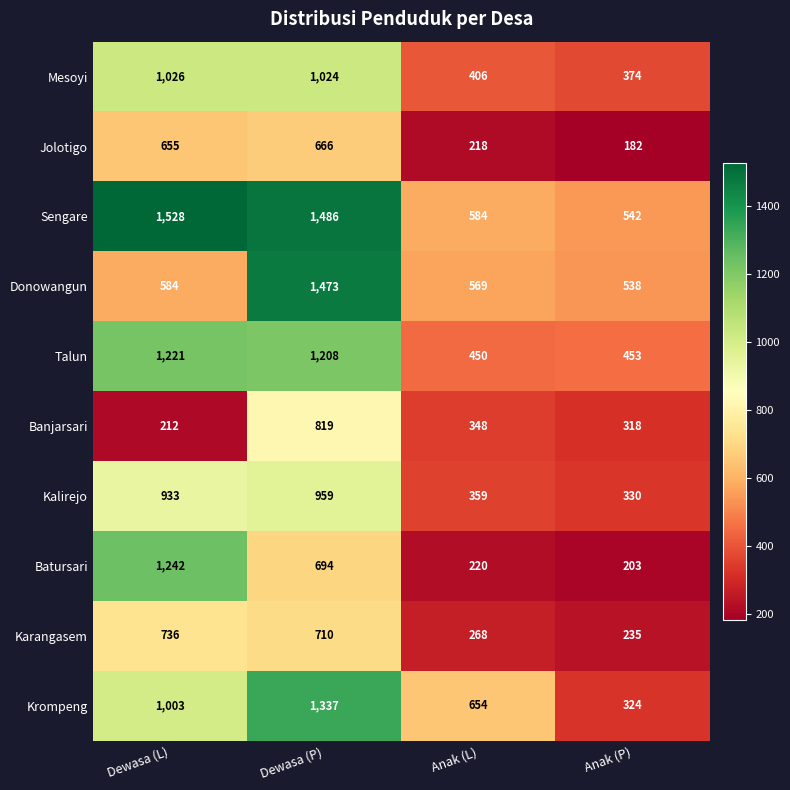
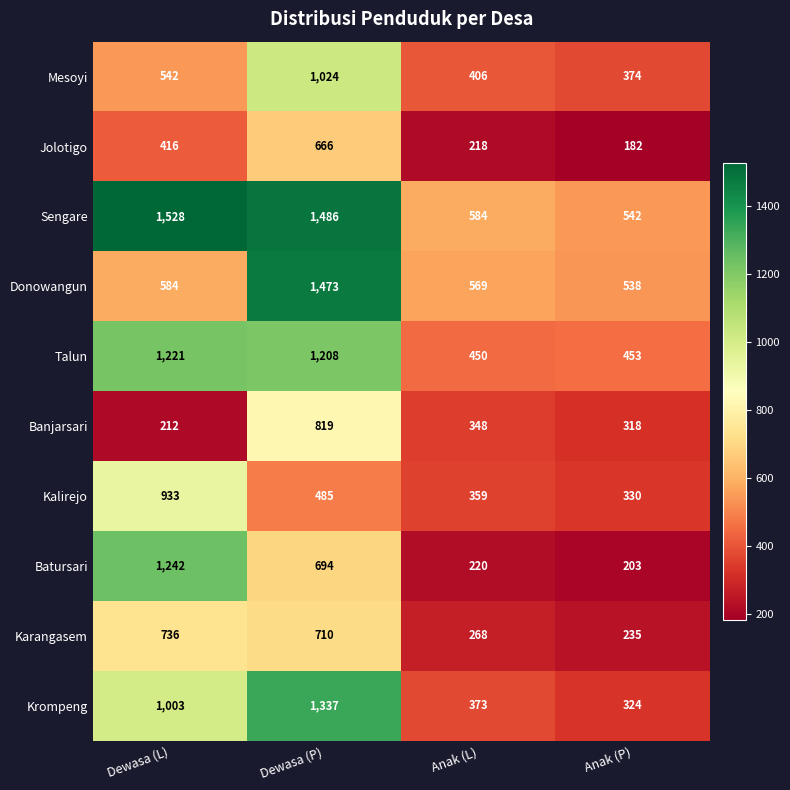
  {
    "Mesoyi": {
-     "Dewasa (L)": "1,026",
+     "Dewasa (L)": "542",
      "Dewasa (P)": "1,024",
      "Anak (L)": "406",
      "Anak (P)": "374"
    },
    "Jolotigo": {
-     "Dewasa (L)": "655",
+     "Dewasa (L)": "416",
      "Dewasa (P)": "666",
      "Anak (L)": "218",
      "Anak (P)": "182"
    },
    "Sengare": {
      "Dewasa (L)": "1,528",
      "Dewasa (P)": "1,486",
      "Anak (L)": "584",
      "Anak (P)": "542"
    },
    "Donowangun": {
      "Dewasa (L)": "584",
      "Dewasa (P)": "1,473",
      "Anak (L)": "569",
      "Anak (P)": "538"
    },
    "Talun": {
      "Dewasa (L)": "1,221",
      "Dewasa (P)": "1,208",
      "Anak (L)": "450",
      "Anak (P)": "453"
    },
    "Banjarsari": {
      "Dewasa (L)": "212",
      "Dewasa (P)": "819",
      "Anak (L)": "348",
      "Anak (P)": "318"
    },
    "Kalirejo": {
      "Dewasa (L)": "933",
-     "Dewasa (P)": "959",
+     "Dewasa (P)": "485",
      "Anak (L)": "359",
      "Anak (P)": "330"
    },
    "Batursari": {
      "Dewasa (L)": "1,242",
      "Dewasa (P)": "694",
      "Anak (L)": "220",
      "Anak (P)": "203"
    },
    "Karangasem": {
      "Dewasa (L)": "736",
      "Dewasa (P)": "710",
      "Anak (L)": "268",
      "Anak (P)": "235"
    },
    "Krompeng": {
      "Dewasa (L)": "1,003",
      "Dewasa (P)": "1,337",
-     "Anak (L)": "654",
+     "Anak (L)": "373",
      "Anak (P)": "324"
    }
  }
